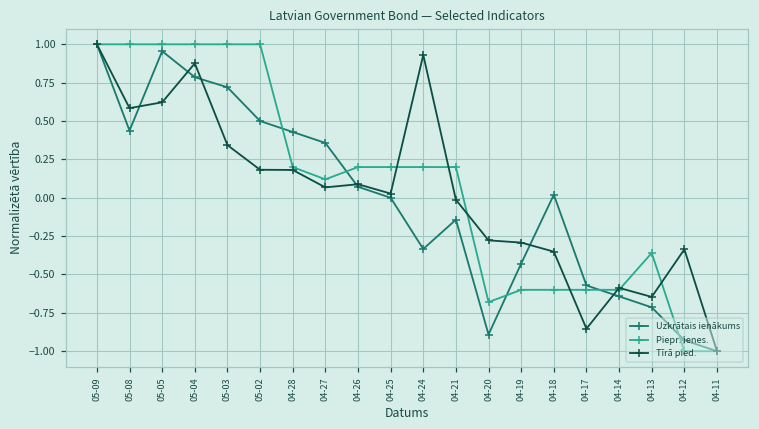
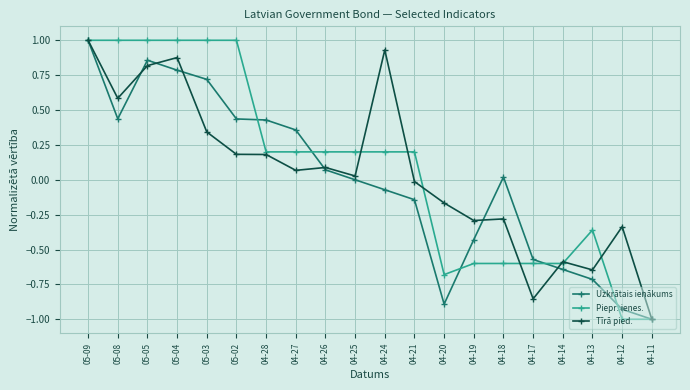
  {
    "Uzkrātais ienākums": {
      "05-08": 0.44,
-     "05-05": 0.96,
+     "05-05": 0.86,
      "05-04": 0.79,
      "05-03": 0.72,
-     "05-02": 0.50,
+     "05-02": 0.44,
      "04-28": 0.43,
      "04-27": 0.36,
      "04-25": 0.00,
-     "04-24": -0.33,
+     "04-24": -0.07,
      "04-21": -0.14,
      "04-20": -0.89,
      "04-19": -0.43,
      "04-18": 0.02,
      "04-17": -0.57,
      "04-14": -0.64,
      "04-13": -0.71
    },
    "Piepr. ienes.": {
      "05-08": 1.00,
      "05-05": 1.00,
      "05-04": 1.00,
      "05-03": 1.00,
      "05-02": 1.00,
      "04-28": 0.20,
-     "04-27": 0.12,
+     "04-27": 0.20,
      "04-26": 0.20,
      "04-25": 0.20,
      "04-24": 0.20,
      "04-21": 0.20,
      "04-20": -0.68,
      "04-19": -0.60,
      "04-18": -0.60,
      "04-17": -0.60,
      "04-13": -0.36
    },
    "Tīrā pied.": {
      "05-08": 0.58,
-     "05-05": 0.62,
+     "05-05": 0.82,
      "05-04": 0.88,
      "05-03": 0.34,
      "05-02": 0.18,
      "04-28": 0.18,
      "04-27": 0.07,
      "04-25": 0.03,
      "04-24": 0.93,
      "04-21": -0.01,
-     "04-20": -0.28,
+     "04-20": -0.17,
      "04-19": -0.29,
-     "04-18": -0.35,
+     "04-18": -0.28,
      "04-17": -0.85,
      "04-13": -0.65,
      "04-12": -0.34
    }
  }
